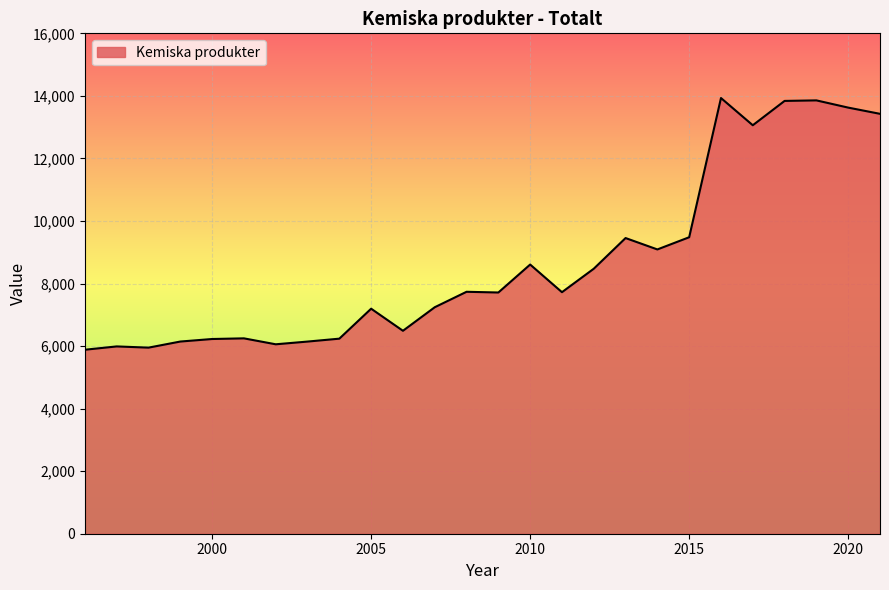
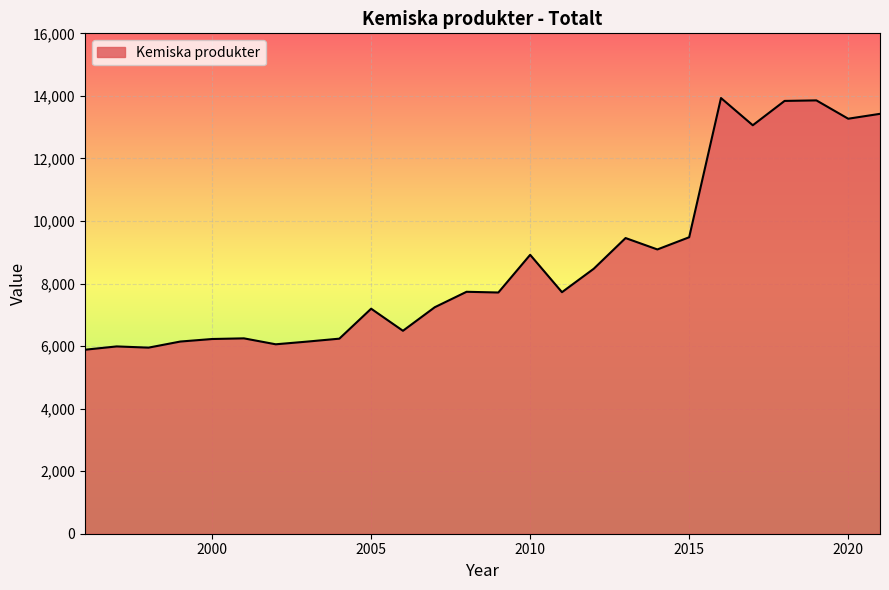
  {
    "2000": "6,200",
    "2005": "7,200",
-   "2010": "8,600",
+   "2010": "8,900",
    "2015": "9,500",
-   "2020": "13,600"
+   "2020": "13,300"
  }
